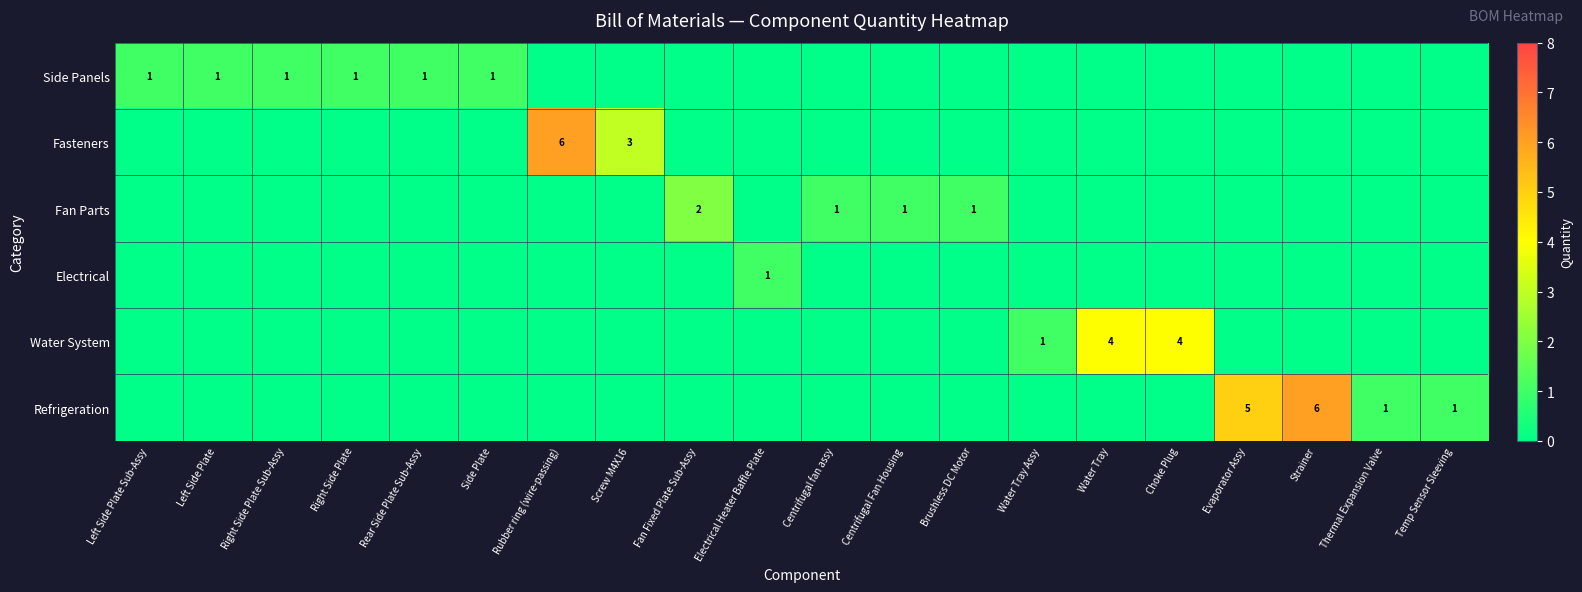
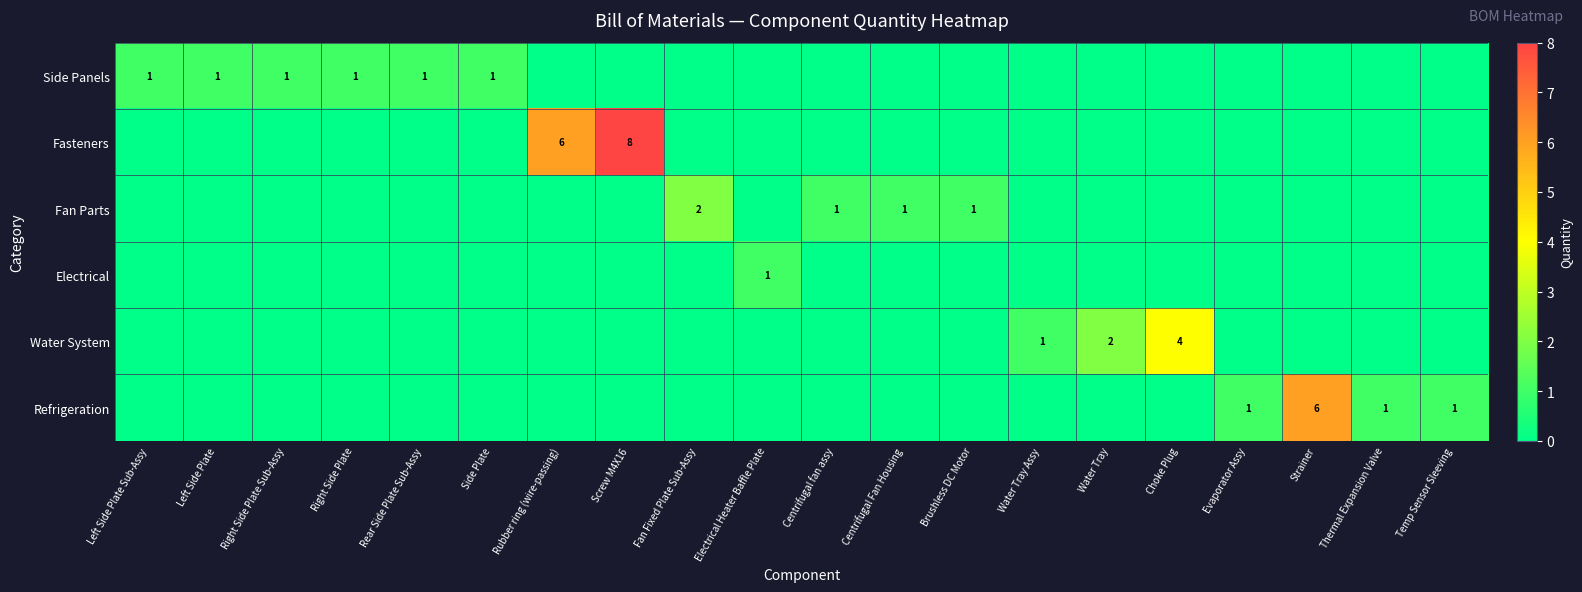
  {
    "Side Panels": {
      "Left Side Plate Sub-Assy": 1,
      "Left Side Plate": 1,
      "Right Side Plate Sub-Assy": 1,
      "Right Side Plate": 1,
      "Rear Side Plate Sub-Assy": 1,
      "Side Plate": 1
    },
    "Fasteners": {
      "Rubber ring (wire-passing)": 6,
-     "Screw M4X16": 3
+     "Screw M4X16": 8
    },
    "Fan Parts": {
      "Fan Fixed Plate Sub-Assy": 2,
      "Centrifugal fan assy": 1,
      "Centrifugal Fan Housing": 1,
      "Brushless DC Motor": 1
    },
    "Electrical": {
      "Electrical Heater Baffle Plate": 1
    },
    "Water System": {
      "Water Tray Assy": 1,
-     "Water Tray": 4,
+     "Water Tray": 2,
      "Choke Plug": 4
    },
    "Refrigeration": {
-     "Evaporator Assy": 5,
+     "Evaporator Assy": 1,
      "Strainer": 6,
      "Thermal Expansion Valve": 1,
      "Temp Sensor Sleeving": 1
    }
  }
